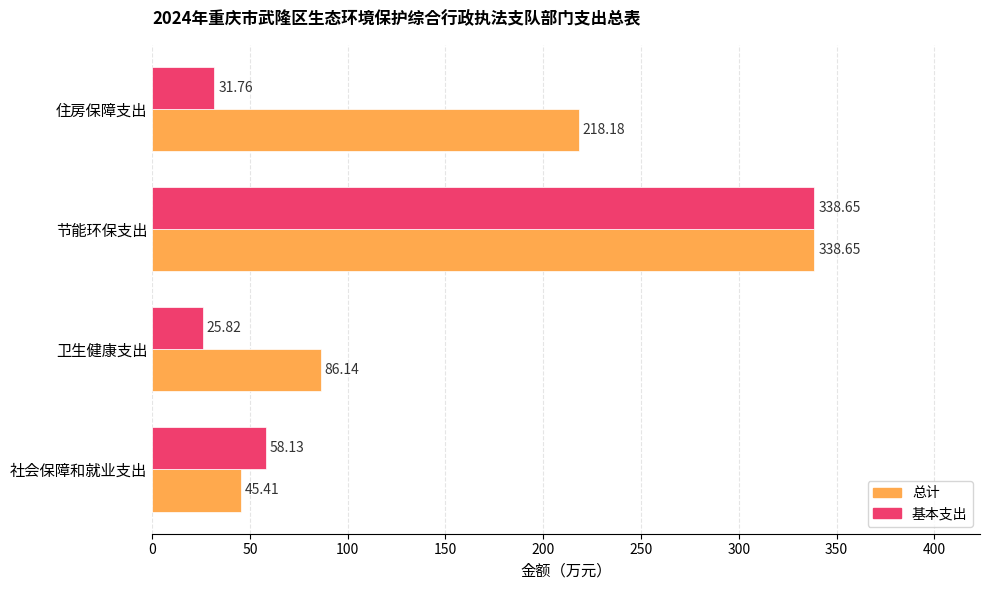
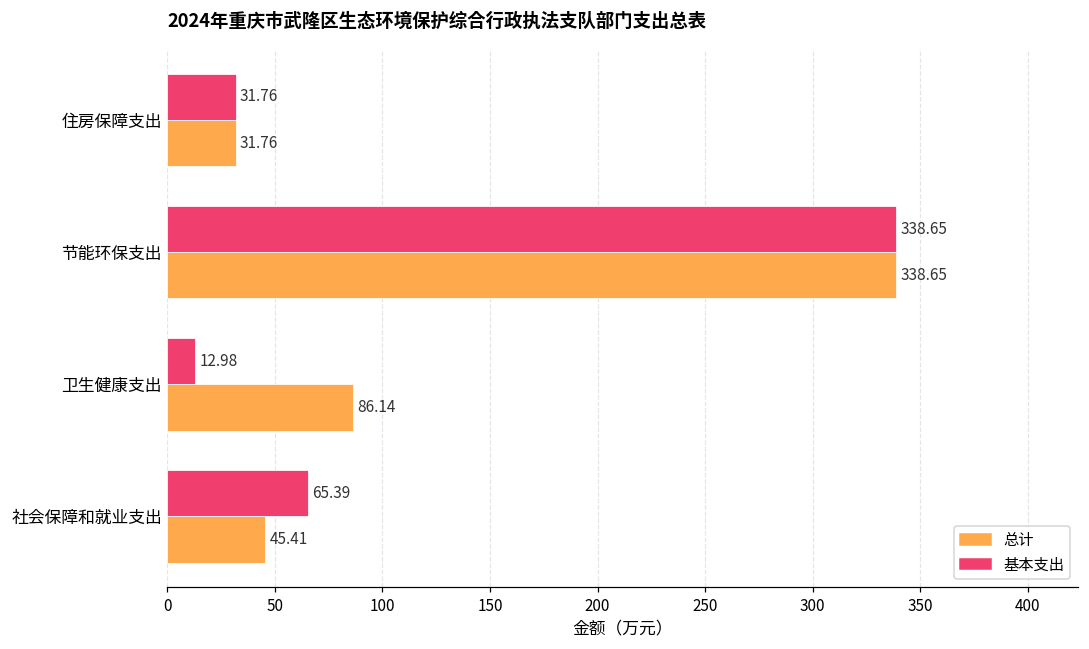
  {
    "总计": {
-     "住房保障支出": 218.18,
+     "住房保障支出": 31.76,
      "节能环保支出": 338.65,
      "卫生健康支出": 86.14,
      "社会保障和就业支出": 45.41
    },
    "基本支出": {
      "住房保障支出": 31.76,
      "节能环保支出": 338.65,
-     "卫生健康支出": 25.82,
-     "社会保障和就业支出": 58.13
+     "卫生健康支出": 12.98,
+     "社会保障和就业支出": 65.39
    }
  }
